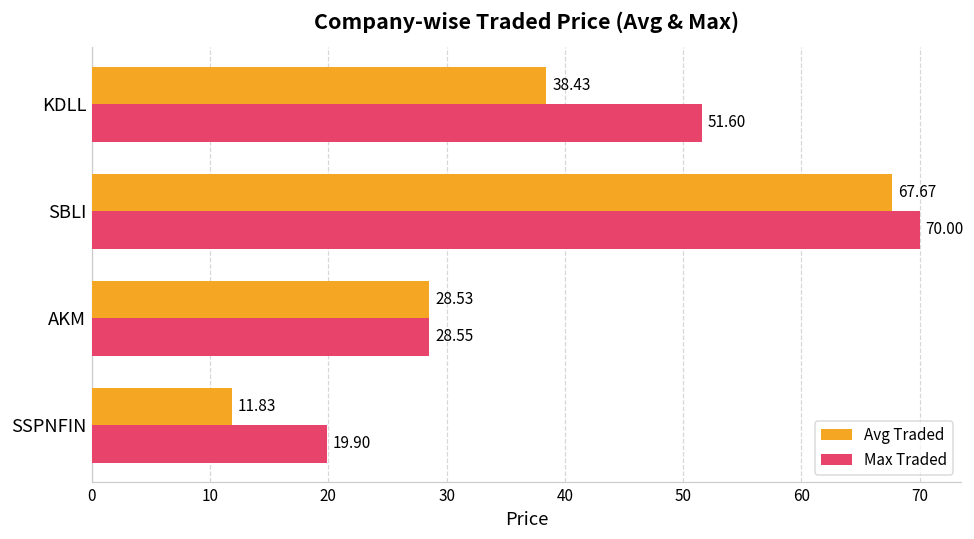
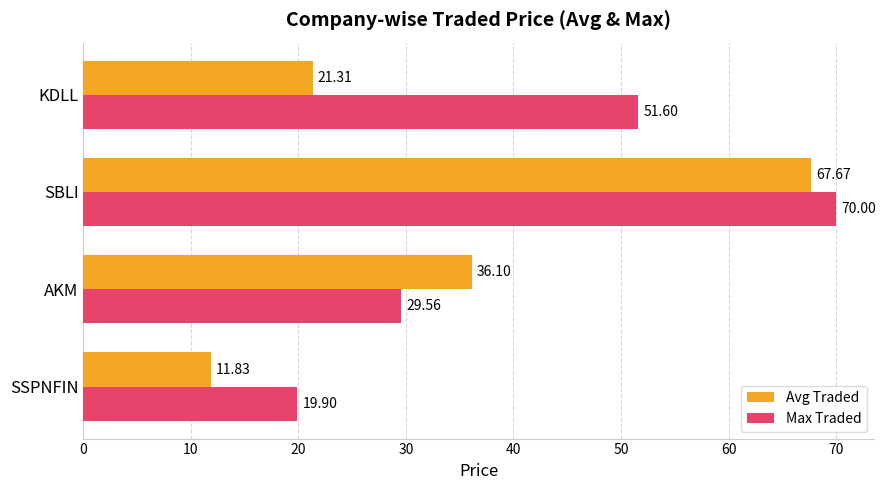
  {
    "Avg Traded": {
-     "KDLL": 38.43,
+     "KDLL": 21.31,
      "SBLI": 67.67,
-     "AKM": 28.53,
+     "AKM": 36.10,
      "SSPNFIN": 11.83
    },
    "Max Traded": {
      "KDLL": 51.60,
      "SBLI": 70.00,
-     "AKM": 28.55,
+     "AKM": 29.56,
      "SSPNFIN": 19.90
    }
  }
